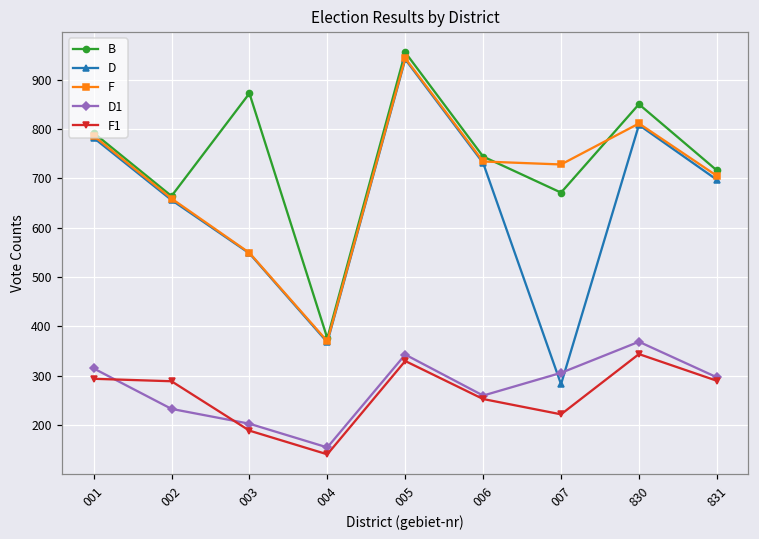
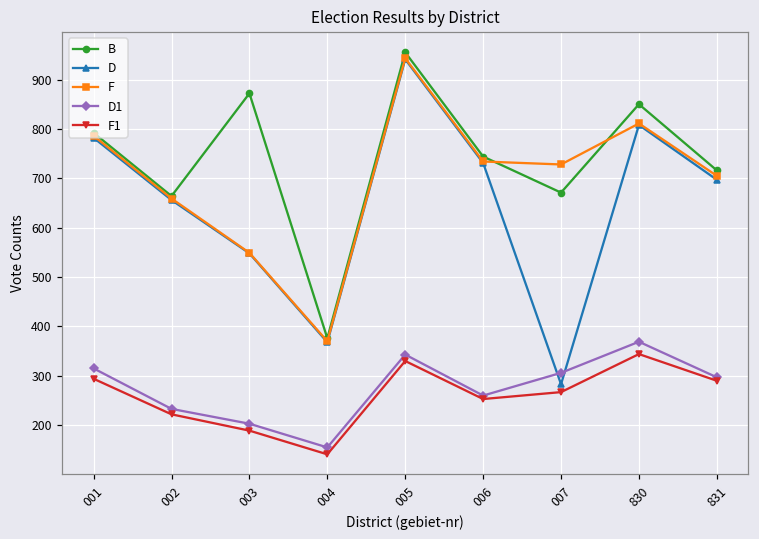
  {
    "B": {
      "001": 790,
      "003": 870,
      "004": 380,
      "005": 960,
      "006": 740,
      "007": 670,
      "830": 850,
      "831": 720
    },
    "D": {
      "007": 280,
      "831": 700
    },
    "F": {
      "007": 730,
      "831": 710
    },
    "D1": {
      "001": 320,
      "002": 230,
      "003": 200,
      "004": 160,
      "005": 340,
      "006": 260,
      "007": 310,
      "830": 370,
      "831": 300
    },
    "F1": {
      "001": 290,
-     "002": 290,
+     "002": 220,
      "003": 190,
      "004": 140,
      "005": 330,
      "006": 250,
-     "007": 220,
+     "007": 270,
      "830": 340,
      "831": 290
    }
  }
